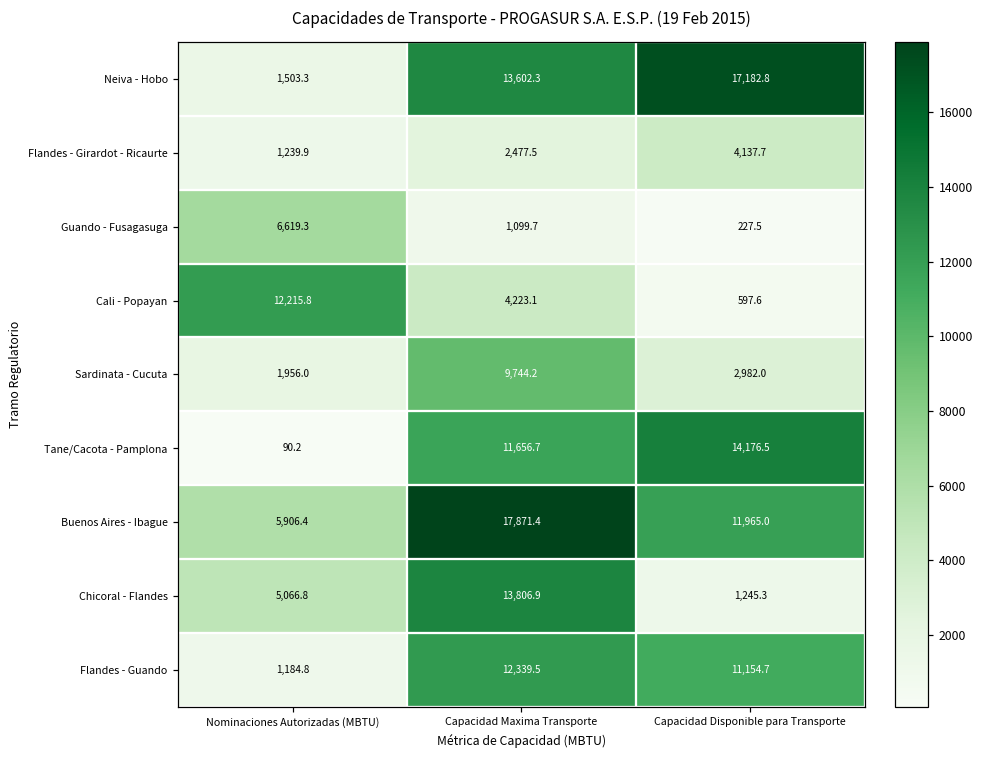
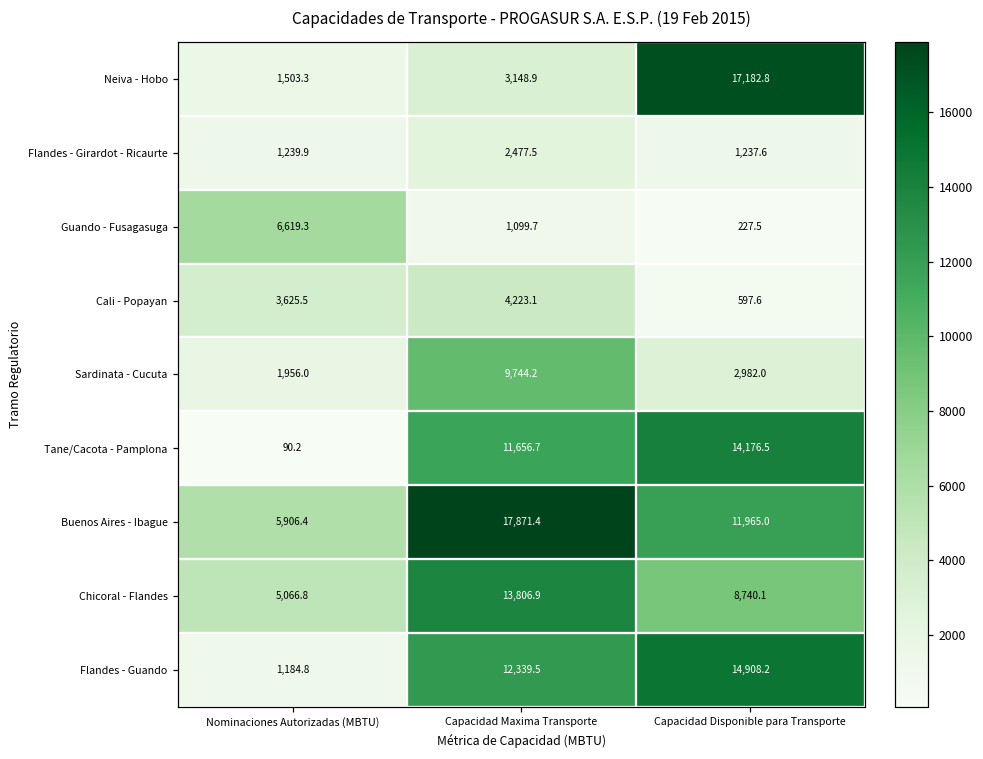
  {
    "Neiva - Hobo": {
      "Nominaciones Autorizadas (MBTU)": "1,503.3",
-     "Capacidad Maxima Transporte": "13,602.3",
+     "Capacidad Maxima Transporte": "3,148.9",
      "Capacidad Disponible para Transporte": "17,182.8"
    },
    "Flandes - Girardot - Ricaurte": {
      "Nominaciones Autorizadas (MBTU)": "1,239.9",
      "Capacidad Maxima Transporte": "2,477.5",
-     "Capacidad Disponible para Transporte": "4,137.7"
+     "Capacidad Disponible para Transporte": "1,237.6"
    },
    "Guando - Fusagasuga": {
      "Nominaciones Autorizadas (MBTU)": "6,619.3",
      "Capacidad Maxima Transporte": "1,099.7",
      "Capacidad Disponible para Transporte": "227.5"
    },
    "Cali - Popayan": {
-     "Nominaciones Autorizadas (MBTU)": "12,215.8",
+     "Nominaciones Autorizadas (MBTU)": "3,625.5",
      "Capacidad Maxima Transporte": "4,223.1",
      "Capacidad Disponible para Transporte": "597.6"
    },
    "Sardinata - Cucuta": {
      "Nominaciones Autorizadas (MBTU)": "1,956.0",
      "Capacidad Maxima Transporte": "9,744.2",
      "Capacidad Disponible para Transporte": "2,982.0"
    },
    "Tane/Cacota - Pamplona": {
      "Nominaciones Autorizadas (MBTU)": "90.2",
      "Capacidad Maxima Transporte": "11,656.7",
      "Capacidad Disponible para Transporte": "14,176.5"
    },
    "Buenos Aires - Ibague": {
      "Nominaciones Autorizadas (MBTU)": "5,906.4",
      "Capacidad Maxima Transporte": "17,871.4",
      "Capacidad Disponible para Transporte": "11,965.0"
    },
    "Chicoral - Flandes": {
      "Nominaciones Autorizadas (MBTU)": "5,066.8",
      "Capacidad Maxima Transporte": "13,806.9",
-     "Capacidad Disponible para Transporte": "1,245.3"
+     "Capacidad Disponible para Transporte": "8,740.1"
    },
    "Flandes - Guando": {
      "Nominaciones Autorizadas (MBTU)": "1,184.8",
      "Capacidad Maxima Transporte": "12,339.5",
-     "Capacidad Disponible para Transporte": "11,154.7"
+     "Capacidad Disponible para Transporte": "14,908.2"
    }
  }
